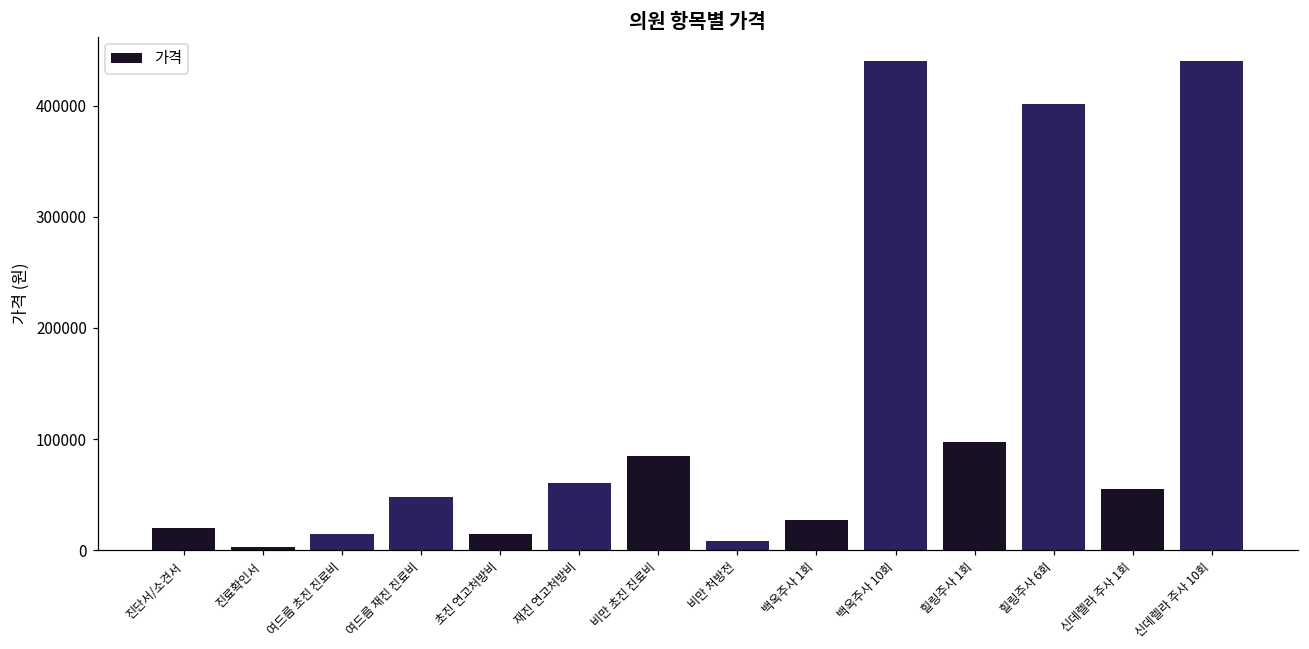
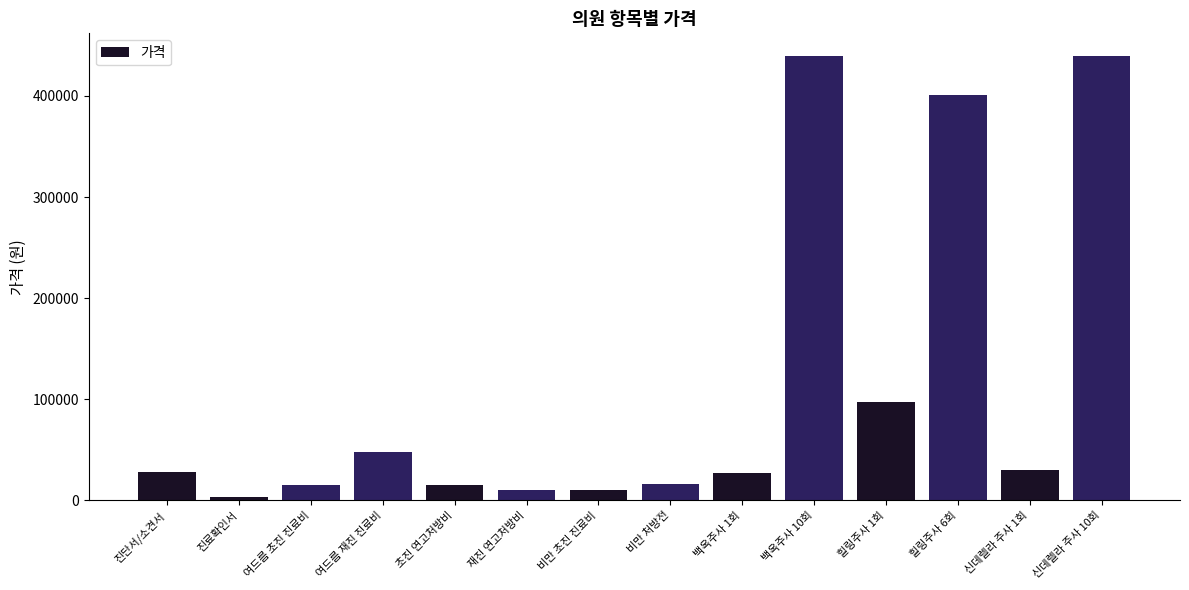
  {
-   "진단서/소견서": 20000,
+   "진단서/소견서": 28000,
    "진료확인서": 3000,
    "여드름 초진 진료비": 15000,
    "여드름 재진 진료비": 48000,
    "초진 연고처방비": 15000,
-   "재진 연고처방비": 60000,
-   "비만 초진 진료비": 85000,
-   "비만 처방전": 8000,
+   "재진 연고처방비": 10000,
+   "비만 초진 진료비": 10000,
+   "비만 처방전": 16000,
    "백옥주사 1회": 27000,
    "백옥주사 10회": 440000,
    "힐링주사 1회": 98000,
    "힐링주사 6회": 401000,
-   "신데렐라 주사 1회": 55000,
+   "신데렐라 주사 1회": 30000,
    "신데렐라 주사 10회": 440000
  }
